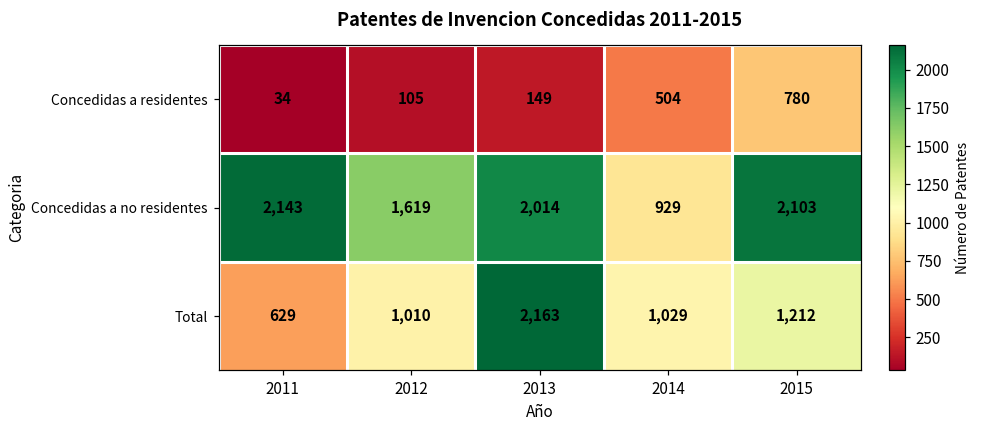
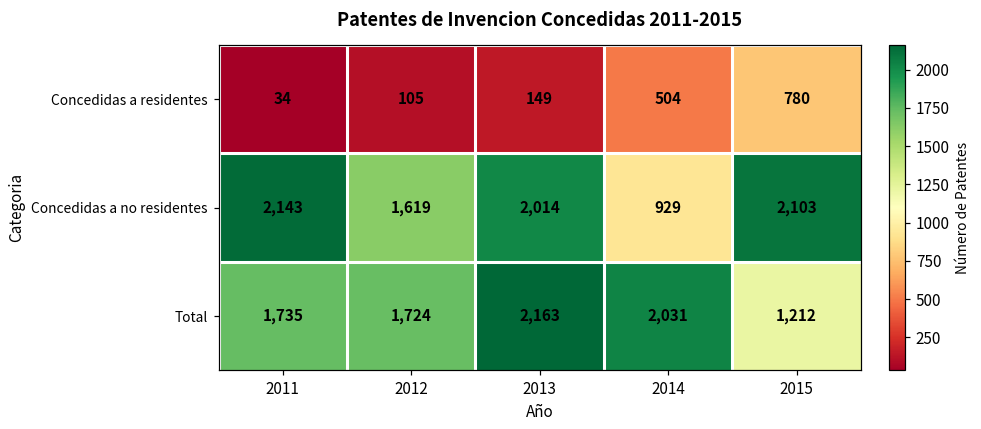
  {
    "Concedidas a residentes": {
      "2011": "34",
      "2012": "105",
      "2013": "149",
      "2014": "504",
      "2015": "780"
    },
    "Concedidas a no residentes": {
      "2011": "2,143",
      "2012": "1,619",
      "2013": "2,014",
      "2014": "929",
      "2015": "2,103"
    },
    "Total": {
-     "2011": "629",
-     "2012": "1,010",
+     "2011": "1,735",
+     "2012": "1,724",
      "2013": "2,163",
-     "2014": "1,029",
+     "2014": "2,031",
      "2015": "1,212"
    }
  }
